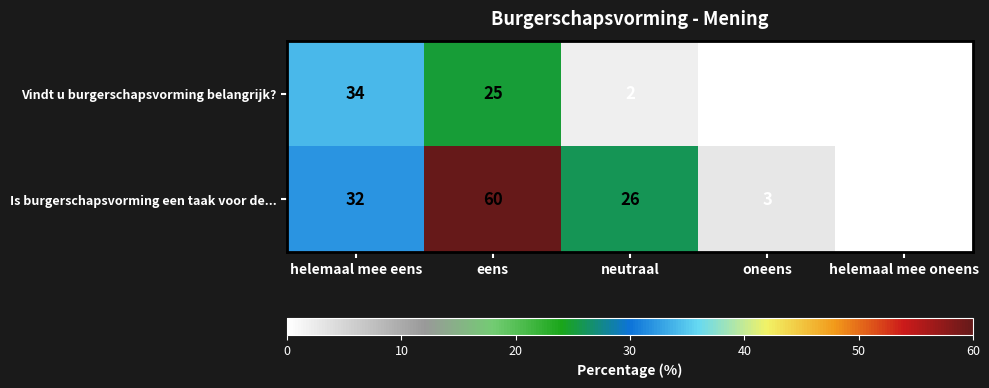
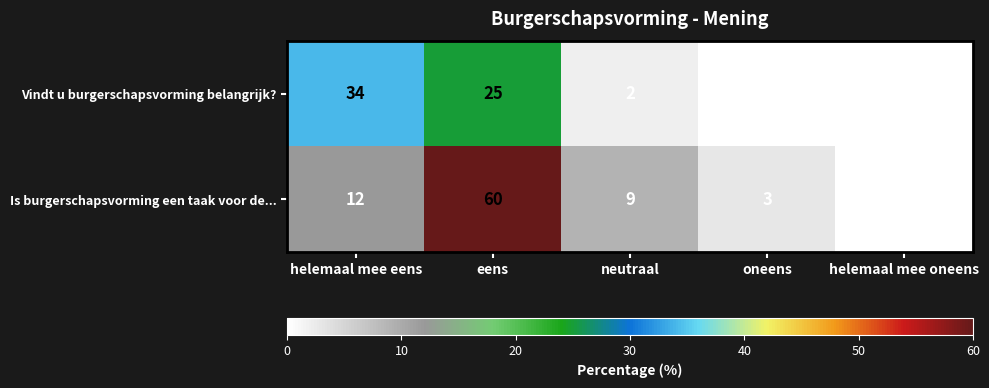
  {
    "Vindt u burgerschapsvorming belangrijk?": {
      "helemaal mee eens": 34,
      "eens": 25
    },
    "Is burgerschapsvorming een taak voor de...": {
-     "helemaal mee eens": 32,
+     "helemaal mee eens": 12,
      "eens": 60,
-     "neutraal": 26
+     "neutraal": 9
    }
  }
